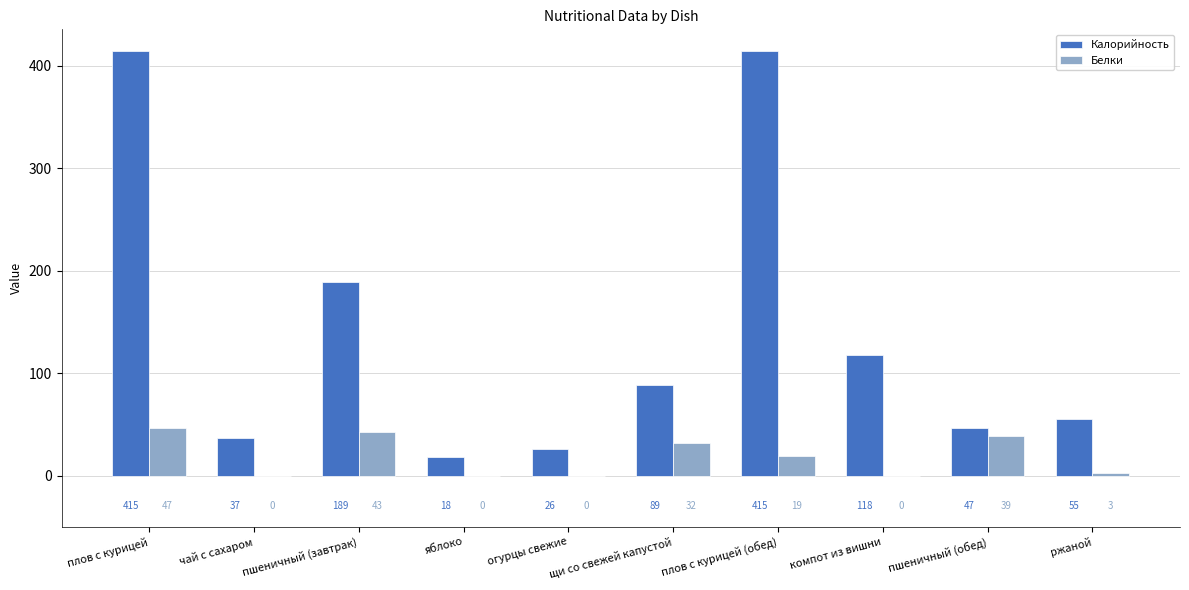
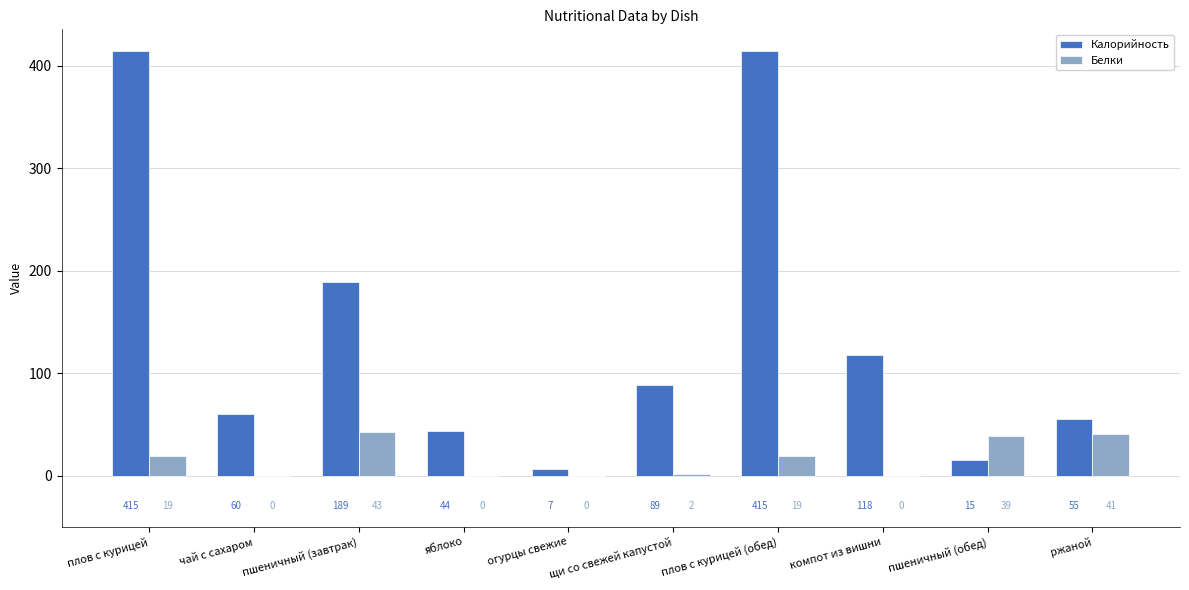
  {
    "Калорийность": {
-     "чай с сахаром": 37,
-     "яблоко": 18,
-     "огурцы свежие": 26,
-     "пшеничный (обед)": 47
+     "чай с сахаром": 60,
+     "яблоко": 44,
+     "огурцы свежие": 7,
+     "пшеничный (обед)": 15
    },
    "Белки": {
-     "плов с курицей": 47,
-     "щи со свежей капустой": 32,
-     "ржаной": 3
+     "плов с курицей": 19,
+     "щи со свежей капустой": 2,
+     "ржаной": 41
    }
  }
